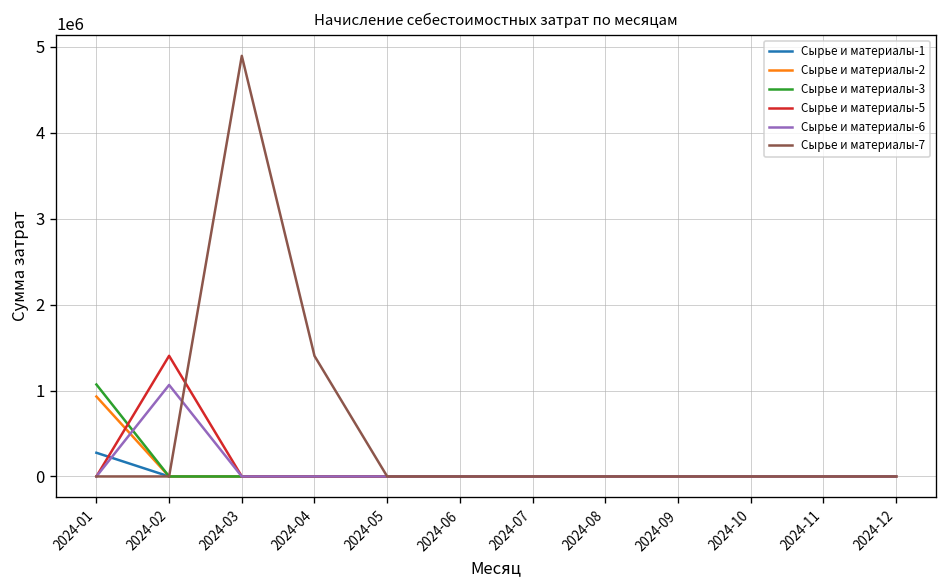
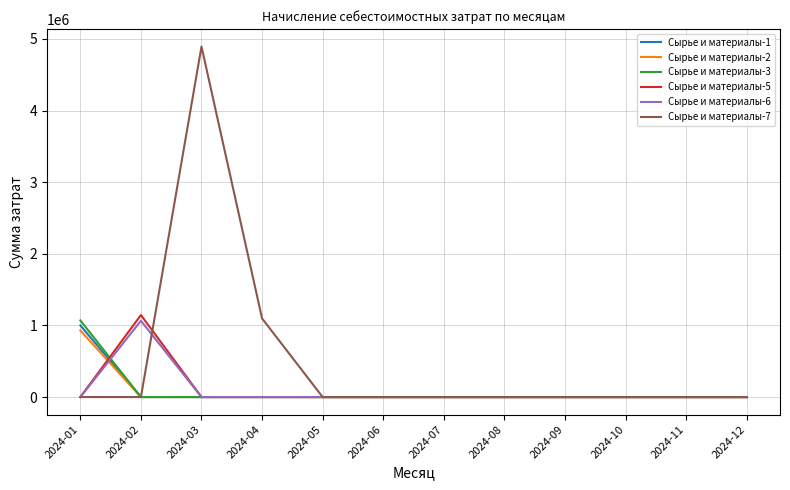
  {
    "Сырье и материалы-1": {
-     "2024-01": 300000
+     "2024-01": 1000000
    },
    "Сырье и материалы-2": {
      "2024-01": 900000
    },
    "Сырье и материалы-3": {
      "2024-01": 1100000
    },
    "Сырье и материалы-5": {
-     "2024-02": 1400000
+     "2024-02": 1100000
    },
    "Сырье и материалы-6": {
      "2024-02": 1100000
    },
    "Сырье и материалы-7": {
      "2024-03": 4900000,
-     "2024-04": 1400000
+     "2024-04": 1100000
    }
  }
